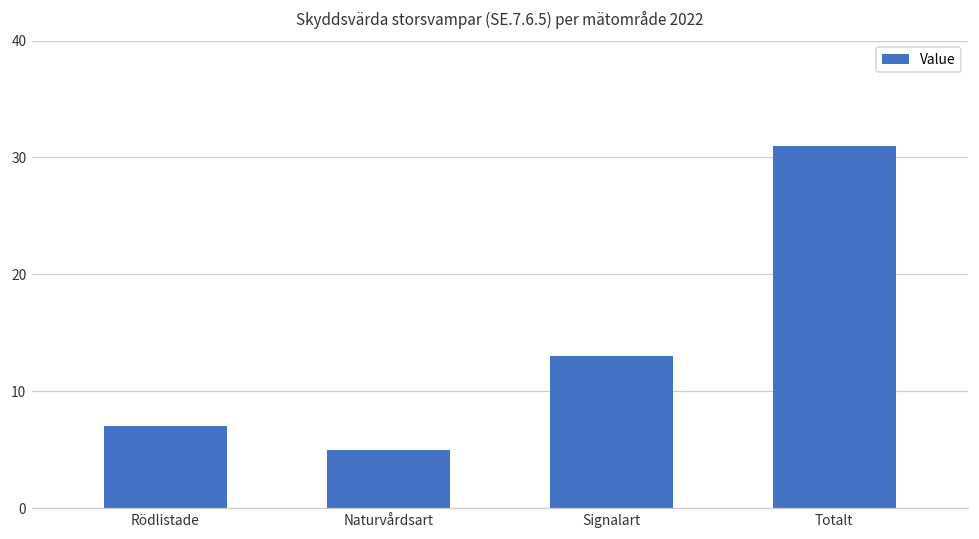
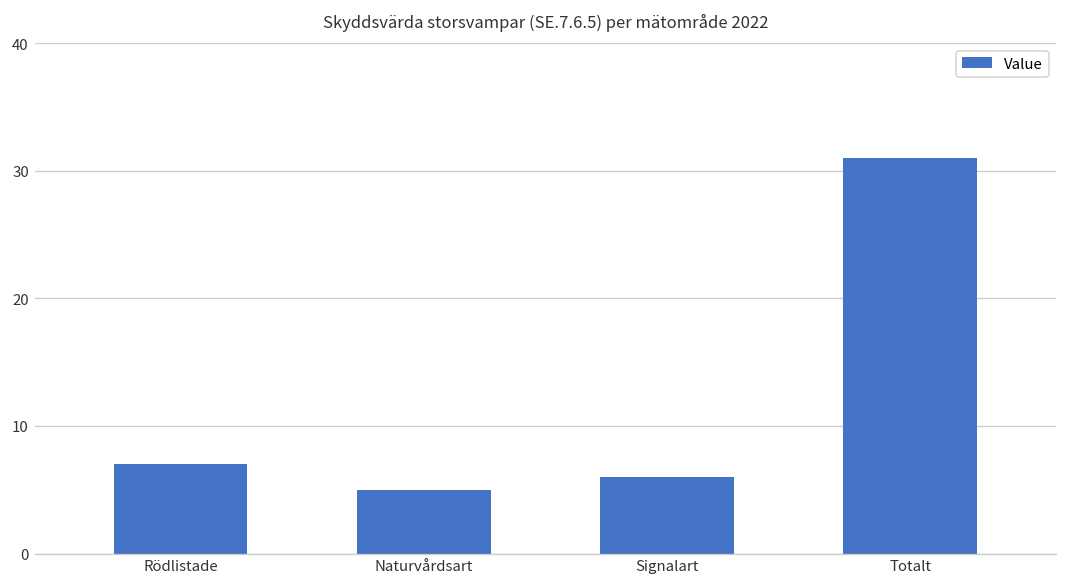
  {
    "Rödlistade": 7,
    "Naturvårdsart": 5,
-   "Signalart": 13,
+   "Signalart": 6,
    "Totalt": 31
  }
